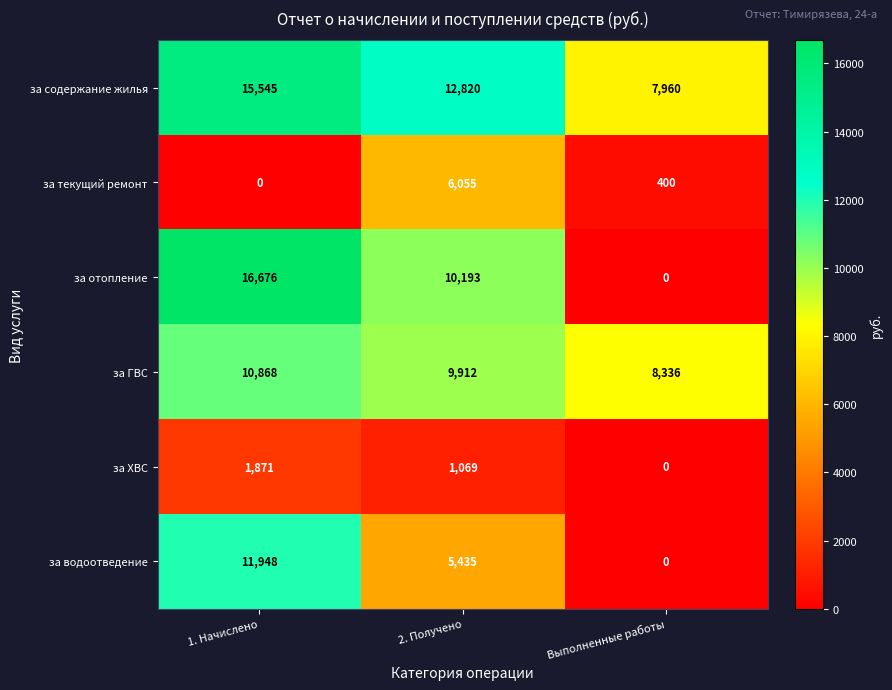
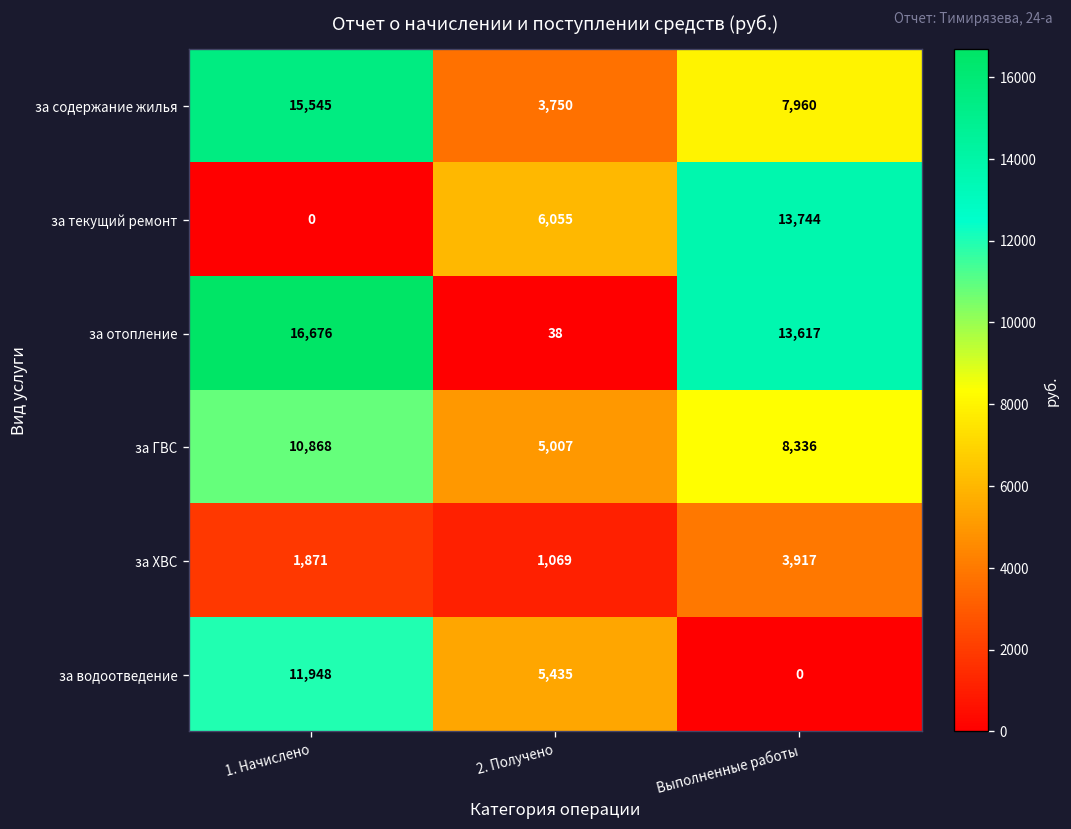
  {
    "за содержание жилья": {
      "1. Начислено": "15,545",
-     "2. Получено": "12,820",
+     "2. Получено": "3,750",
      "Выполненные работы": "7,960"
    },
    "за текущий ремонт": {
      "1. Начислено": "0",
      "2. Получено": "6,055",
-     "Выполненные работы": "400"
+     "Выполненные работы": "13,744"
    },
    "за отопление": {
      "1. Начислено": "16,676",
-     "2. Получено": "10,193",
-     "Выполненные работы": "0"
+     "2. Получено": "38",
+     "Выполненные работы": "13,617"
    },
    "за ГВС": {
      "1. Начислено": "10,868",
-     "2. Получено": "9,912",
+     "2. Получено": "5,007",
      "Выполненные работы": "8,336"
    },
    "за ХВС": {
      "1. Начислено": "1,871",
      "2. Получено": "1,069",
-     "Выполненные работы": "0"
+     "Выполненные работы": "3,917"
    },
    "за водоотведение": {
      "1. Начислено": "11,948",
      "2. Получено": "5,435",
      "Выполненные работы": "0"
    }
  }
